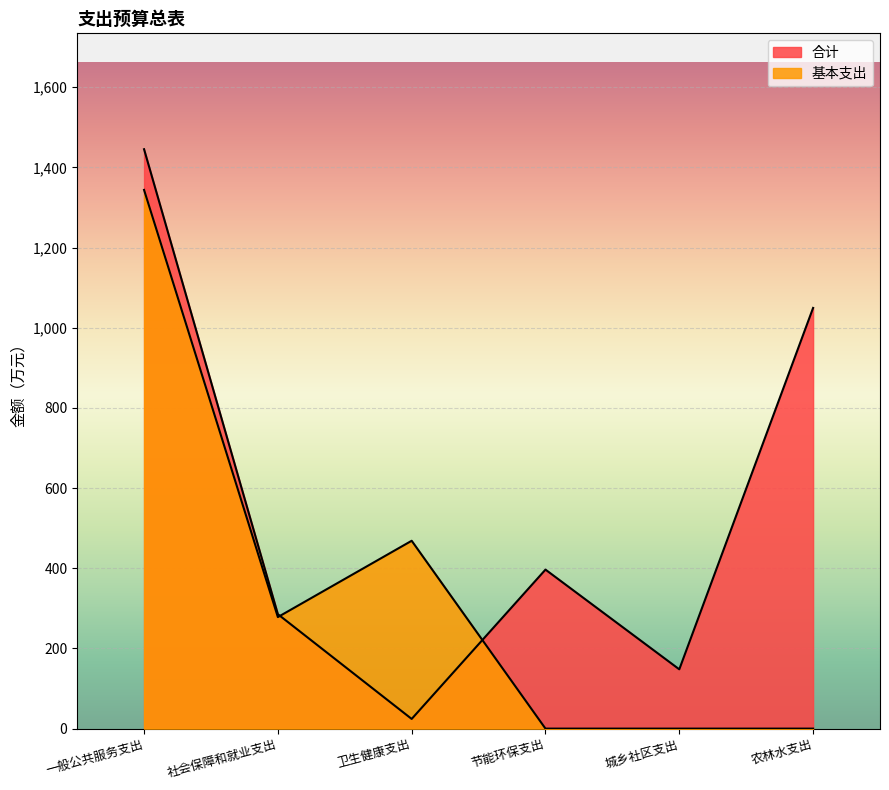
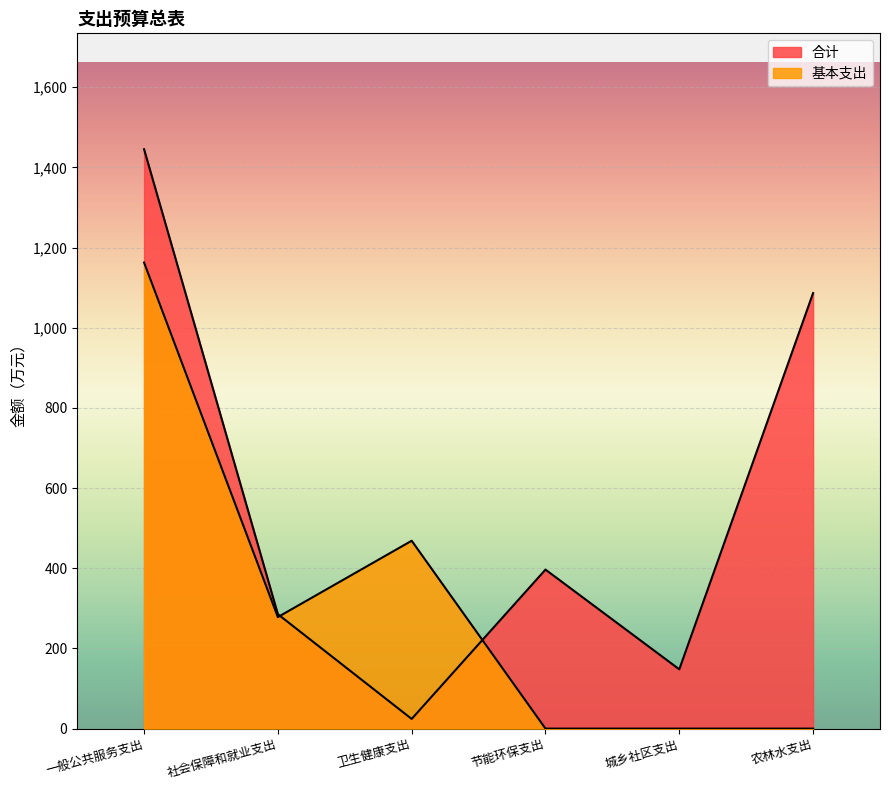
  {
    "合计": {
      "一般公共服务支出": "1,450",
      "社会保障和就业支出": "290",
      "卫生健康支出": "20",
      "节能环保支出": "400",
      "城乡社区支出": "150",
-     "农林水支出": "1,050"
+     "农林水支出": "1,090"
    },
    "基本支出": {
-     "一般公共服务支出": "1,340",
+     "一般公共服务支出": "1,160",
      "社会保障和就业支出": "280",
      "卫生健康支出": "470",
      "节能环保支出": "0",
      "城乡社区支出": "0",
      "农林水支出": "0"
    }
  }
